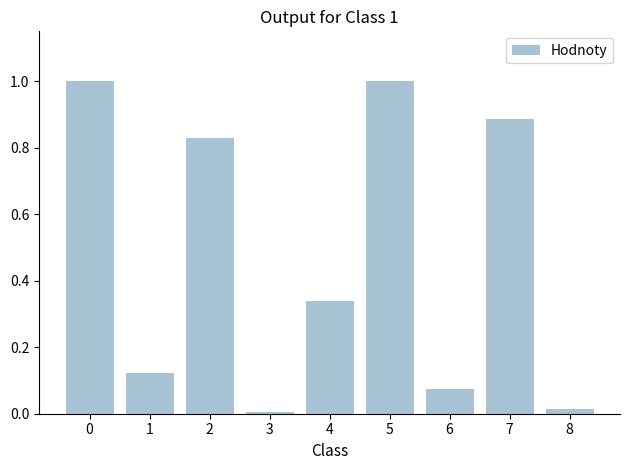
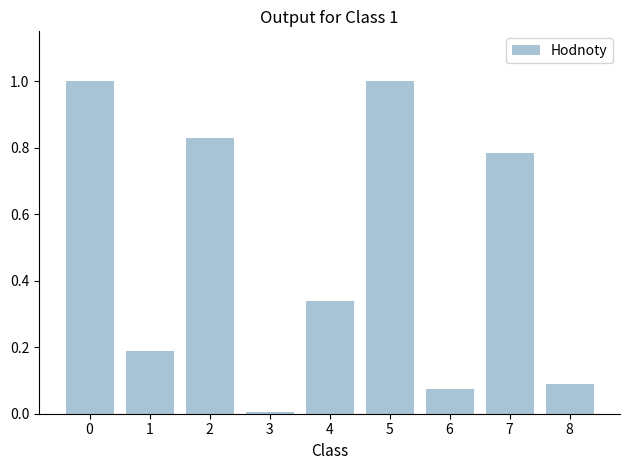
  {
    "0": 1.00,
-   "1": 0.12,
+   "1": 0.19,
    "2": 0.83,
    "4": 0.34,
    "5": 1.00,
    "6": 0.08,
-   "7": 0.89,
-   "8": 0.01
+   "7": 0.79,
+   "8": 0.09
  }
